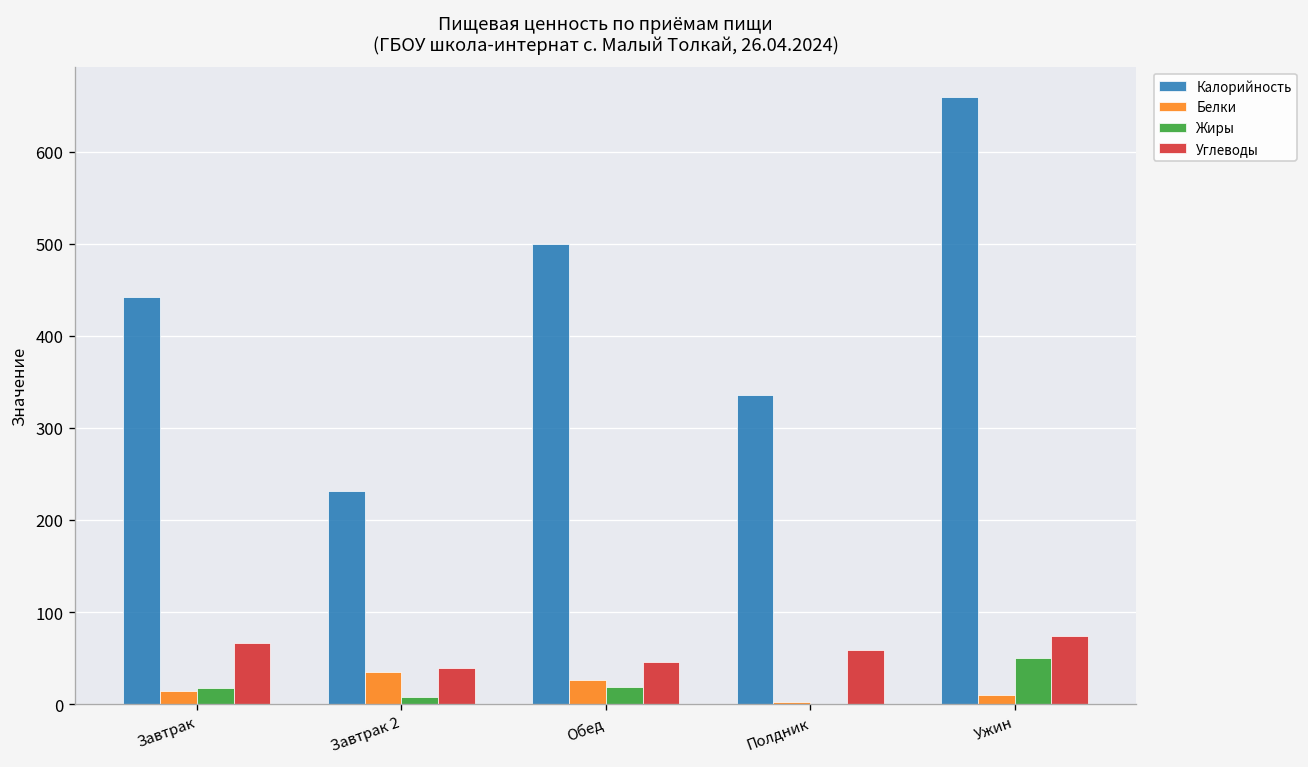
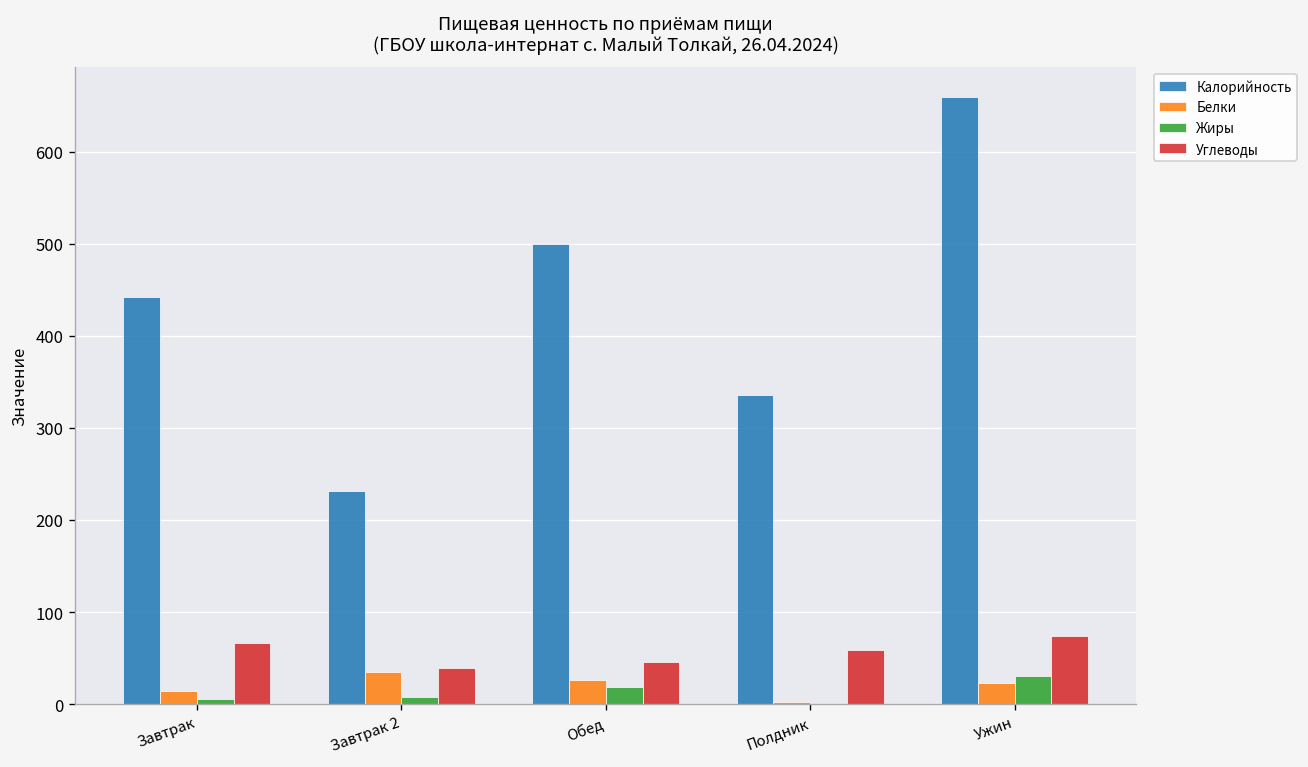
  {
    "Калорийность": {
      "Завтрак": 440,
      "Завтрак 2": 230,
      "Обед": 500,
      "Полдник": 340,
      "Ужин": 660
    },
    "Белки": {
      "Завтрак": 10,
      "Завтрак 2": 40,
      "Обед": 30,
-     "Ужин": 10
+     "Ужин": 20
    },
    "Жиры": {
-     "Завтрак": 20,
+     "Завтрак": 10,
      "Завтрак 2": 10,
      "Обед": 20,
      "Полдник": 0,
-     "Ужин": 50
+     "Ужин": 30
    },
    "Углеводы": {
      "Завтрак": 70,
      "Завтрак 2": 40,
      "Обед": 50,
      "Полдник": 60,
      "Ужин": 70
    }
  }
